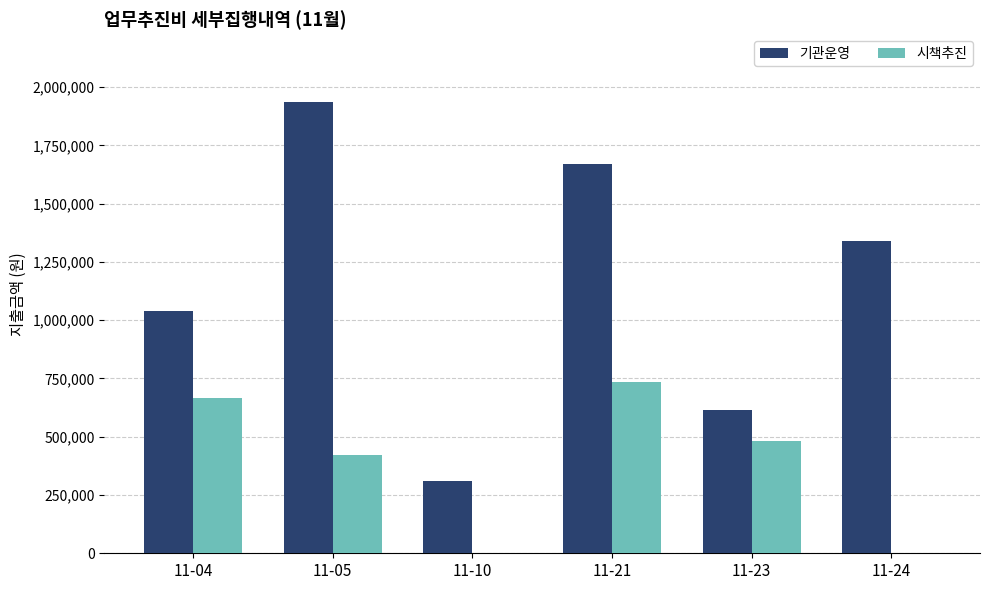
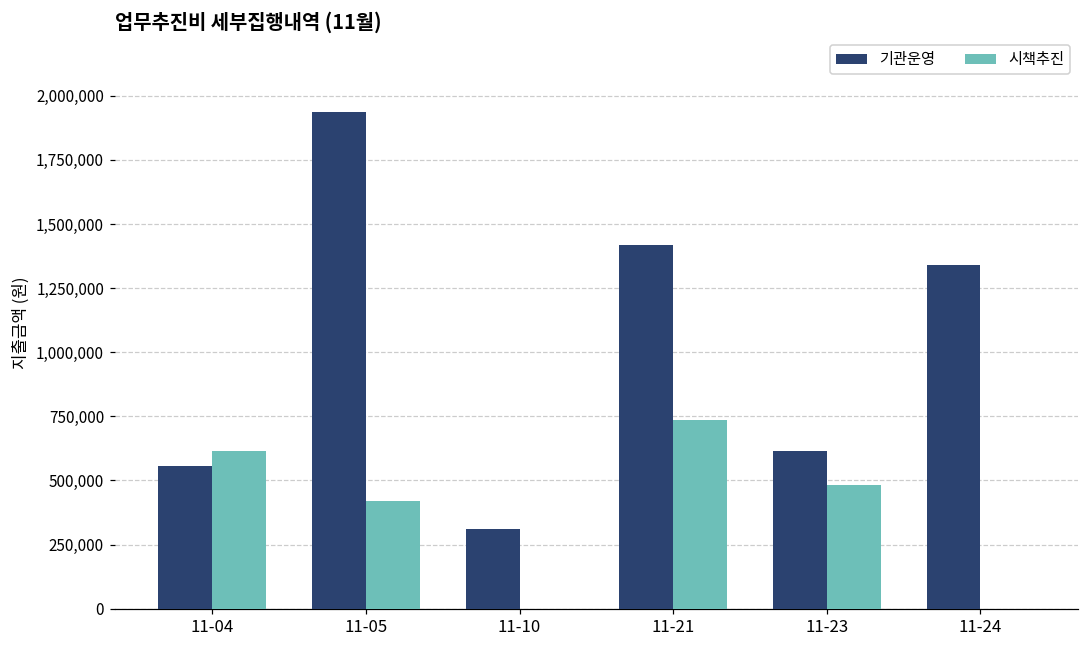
  {
    "기관운영": {
-     "11-04": "1,040,000",
+     "11-04": "560,000",
      "11-05": "1,940,000",
      "11-10": "310,000",
-     "11-21": "1,670,000",
+     "11-21": "1,420,000",
      "11-23": "610,000",
      "11-24": "1,340,000"
    },
    "시책추진": {
-     "11-04": "670,000",
+     "11-04": "610,000",
      "11-05": "420,000",
      "11-10": "0",
      "11-21": "740,000",
      "11-23": "480,000",
      "11-24": "0"
    }
  }
